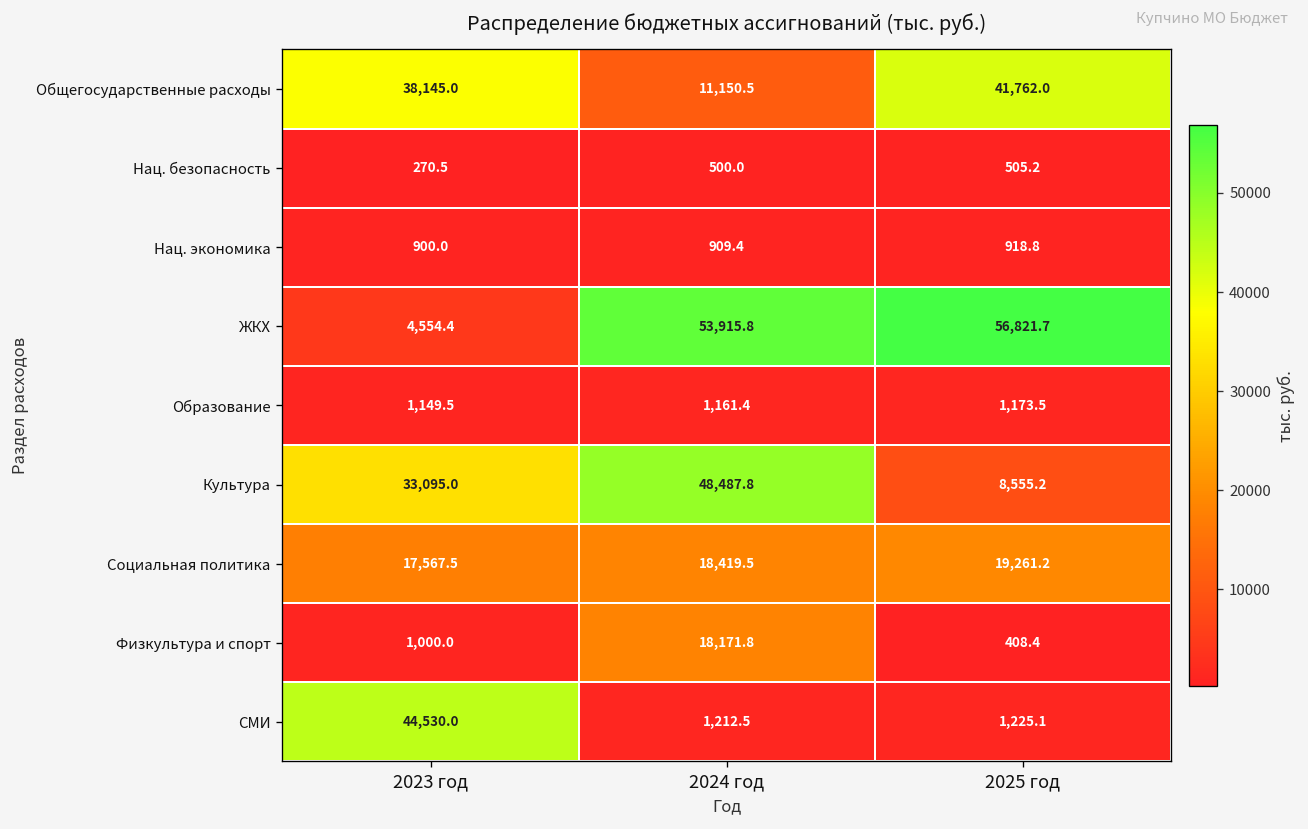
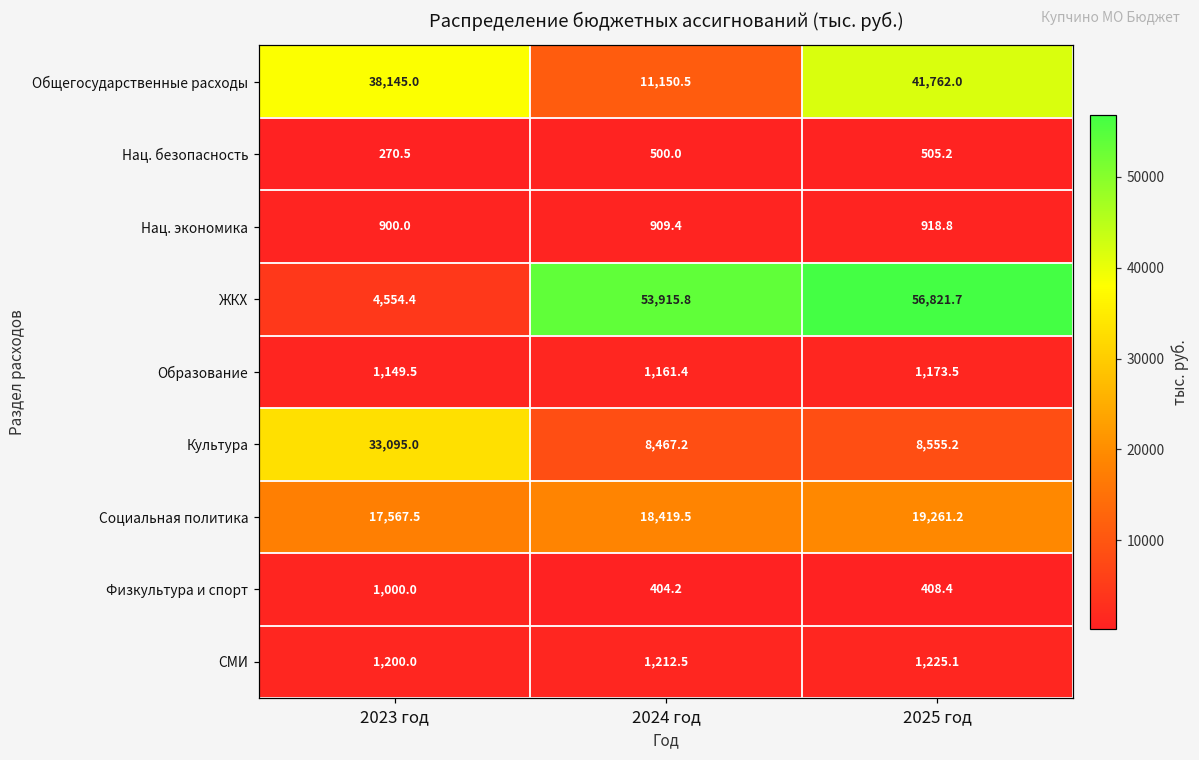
  {
    "Общегосударственные расходы": {
      "2023 год": "38,145.0",
      "2024 год": "11,150.5",
      "2025 год": "41,762.0"
    },
    "Нац. безопасность": {
      "2023 год": "270.5",
      "2024 год": "500.0",
      "2025 год": "505.2"
    },
    "Нац. экономика": {
      "2023 год": "900.0",
      "2024 год": "909.4",
      "2025 год": "918.8"
    },
    "ЖКХ": {
      "2023 год": "4,554.4",
      "2024 год": "53,915.8",
      "2025 год": "56,821.7"
    },
    "Образование": {
      "2023 год": "1,149.5",
      "2024 год": "1,161.4",
      "2025 год": "1,173.5"
    },
    "Культура": {
      "2023 год": "33,095.0",
-     "2024 год": "48,487.8",
+     "2024 год": "8,467.2",
      "2025 год": "8,555.2"
    },
    "Социальная политика": {
      "2023 год": "17,567.5",
      "2024 год": "18,419.5",
      "2025 год": "19,261.2"
    },
    "Физкультура и спорт": {
      "2023 год": "1,000.0",
-     "2024 год": "18,171.8",
+     "2024 год": "404.2",
      "2025 год": "408.4"
    },
    "СМИ": {
-     "2023 год": "44,530.0",
+     "2023 год": "1,200.0",
      "2024 год": "1,212.5",
      "2025 год": "1,225.1"
    }
  }
